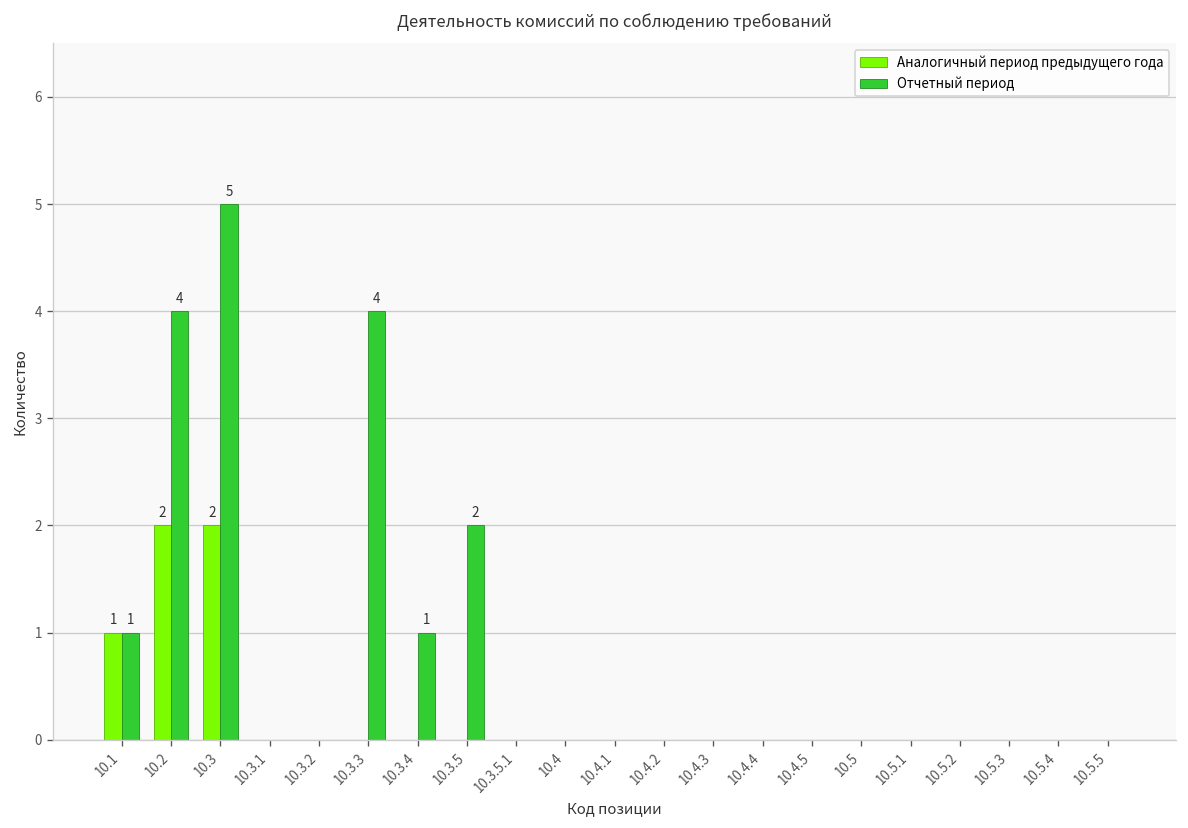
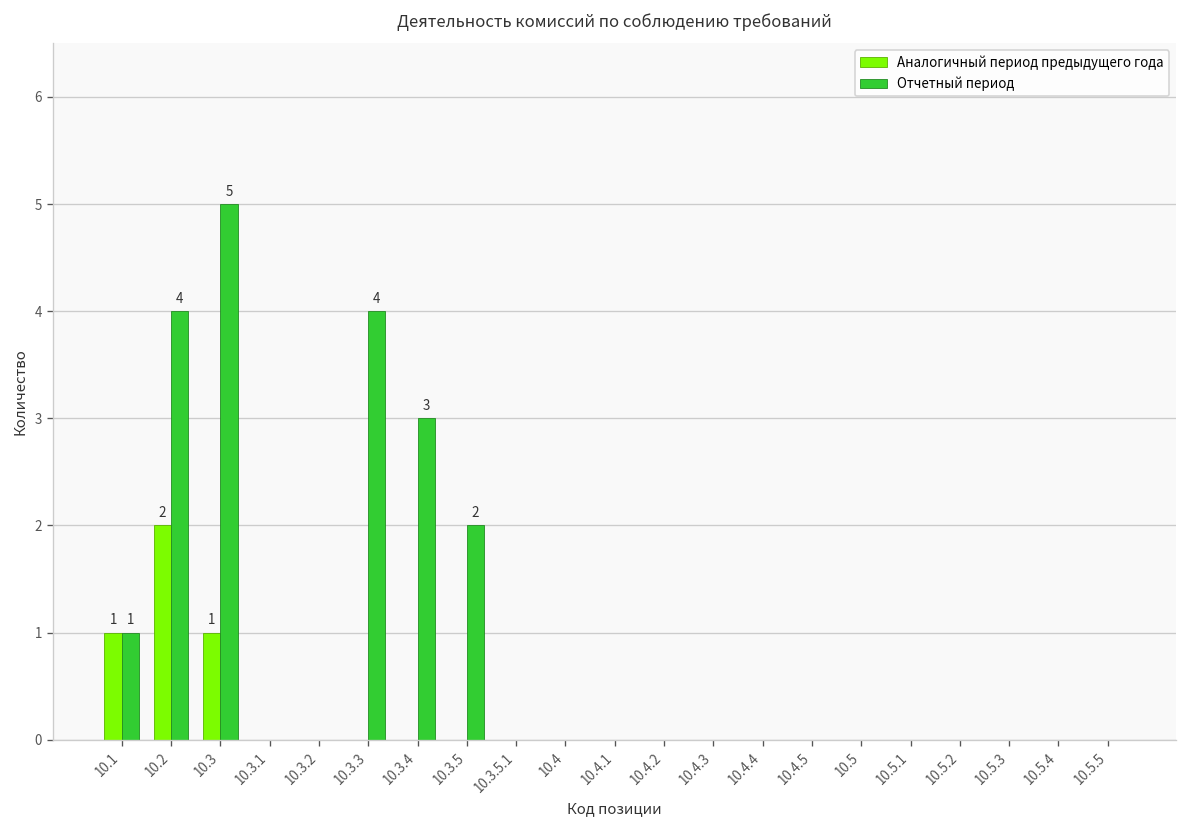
  {
    "Аналогичный период предыдущего года": {
      "10.1": 1,
      "10.2": 2,
-     "10.3": 2
+     "10.3": 1
    },
    "Отчетный период": {
      "10.1": 1,
      "10.2": 4,
      "10.3": 5,
      "10.3.3": 4,
-     "10.3.4": 1,
+     "10.3.4": 3,
      "10.3.5": 2
    }
  }
